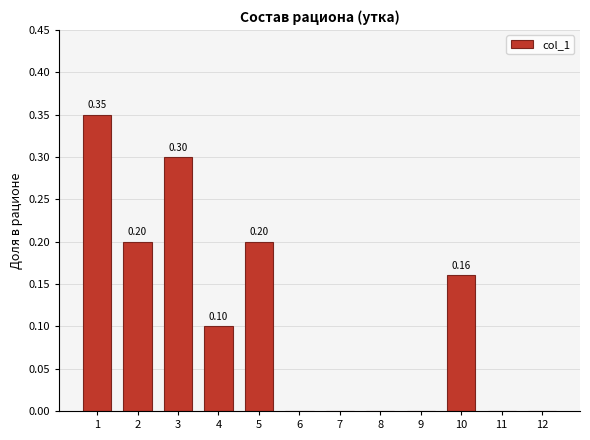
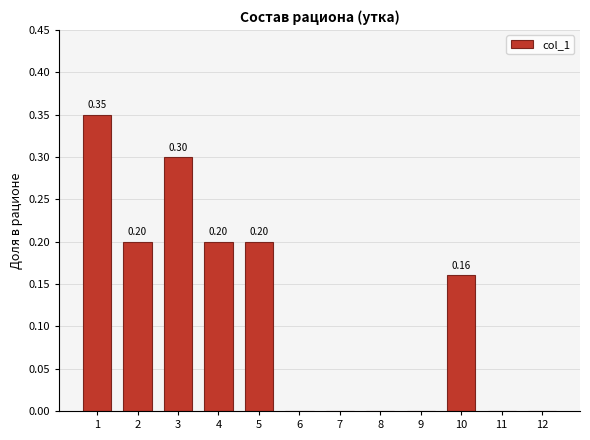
  {
    "1": 0.35,
    "2": 0.20,
    "3": 0.30,
-   "4": 0.10,
+   "4": 0.20,
    "5": 0.20,
    "10": 0.16
  }
